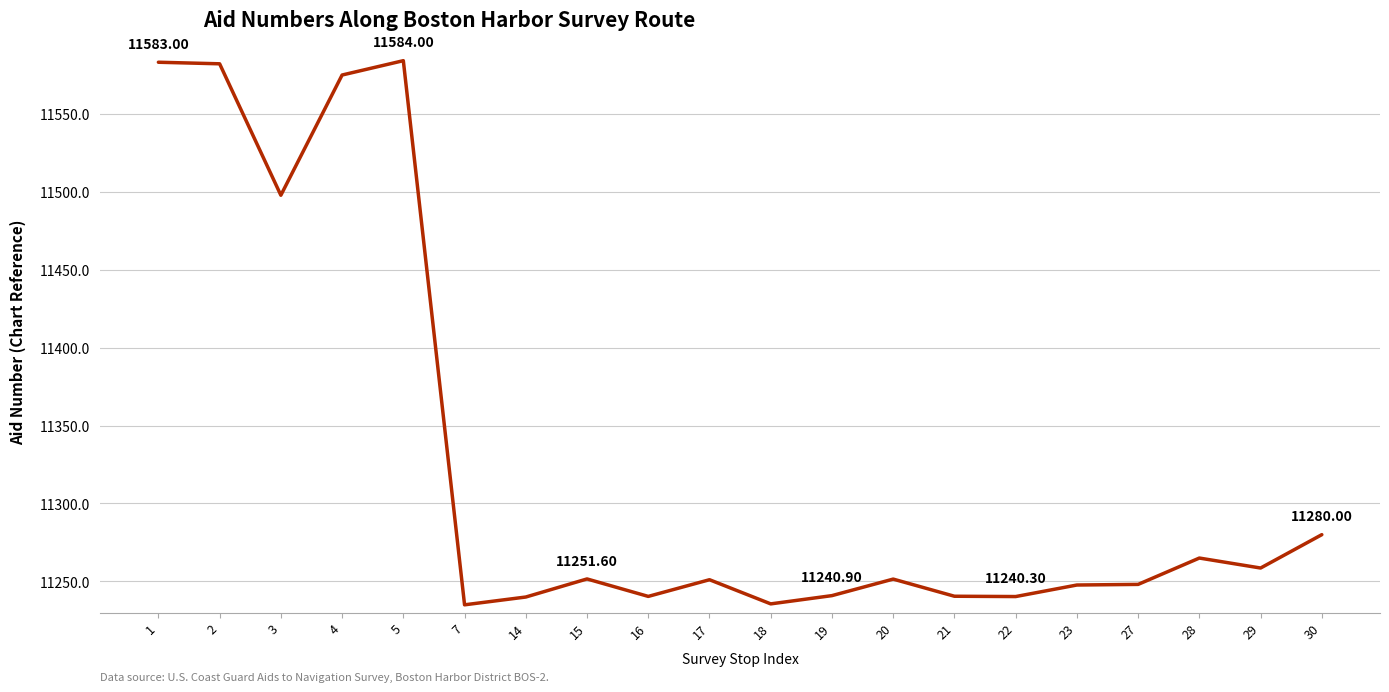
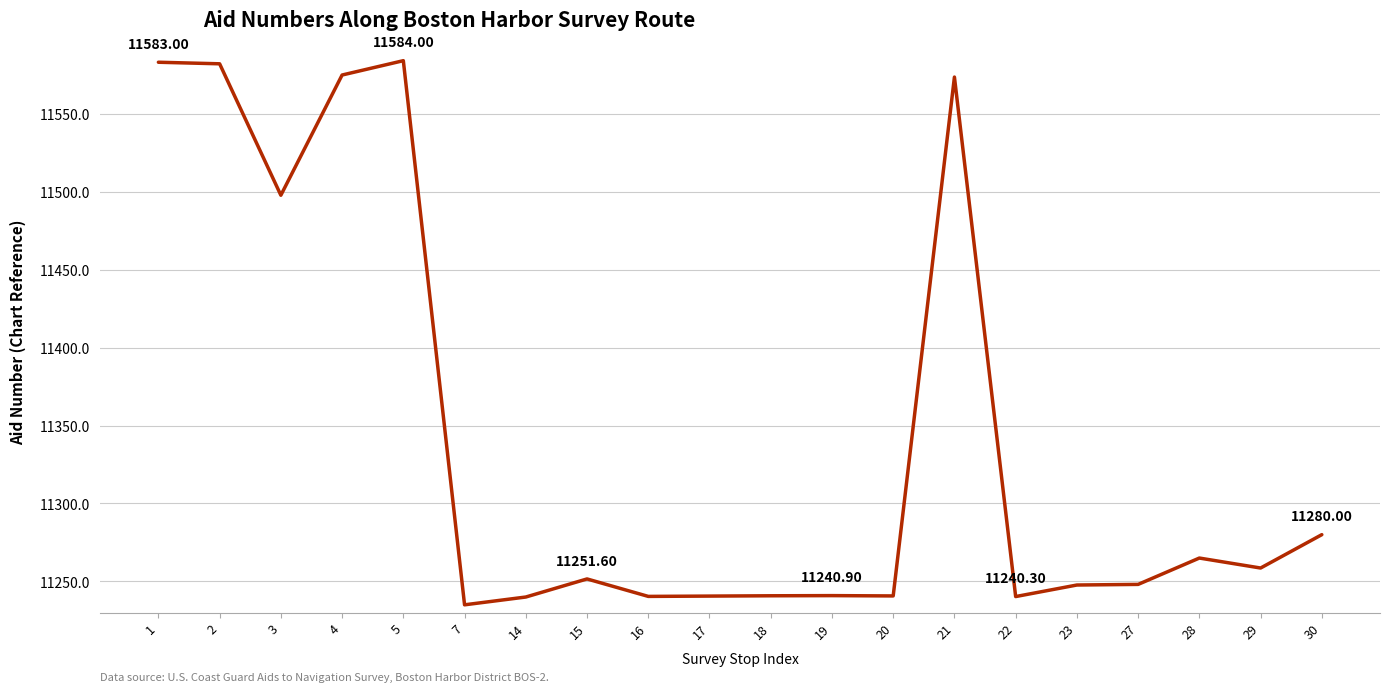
  {
    "2": 11582,
    "3": 11498,
    "4": 11575,
    "7": 11235,
    "14": 11240,
    "16": 11240,
-   "17": 11251,
-   "18": 11236,
-   "20": 11252,
-   "21": 11241,
+   "17": 11241,
+   "18": 11241,
+   "20": 11241,
+   "21": 11574,
    "23": 11248,
    "27": 11248,
    "28": 11265,
    "29": 11259
  }
